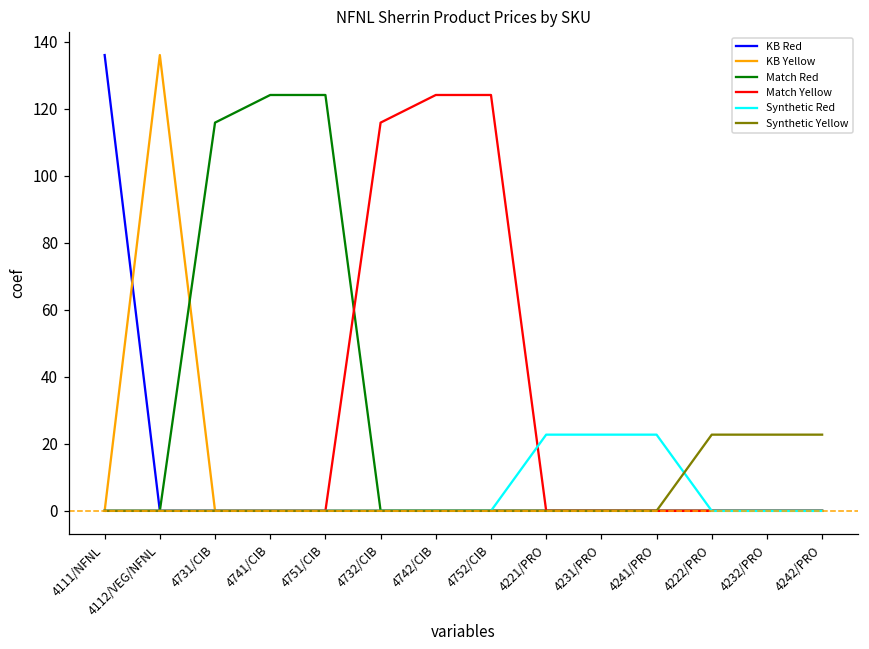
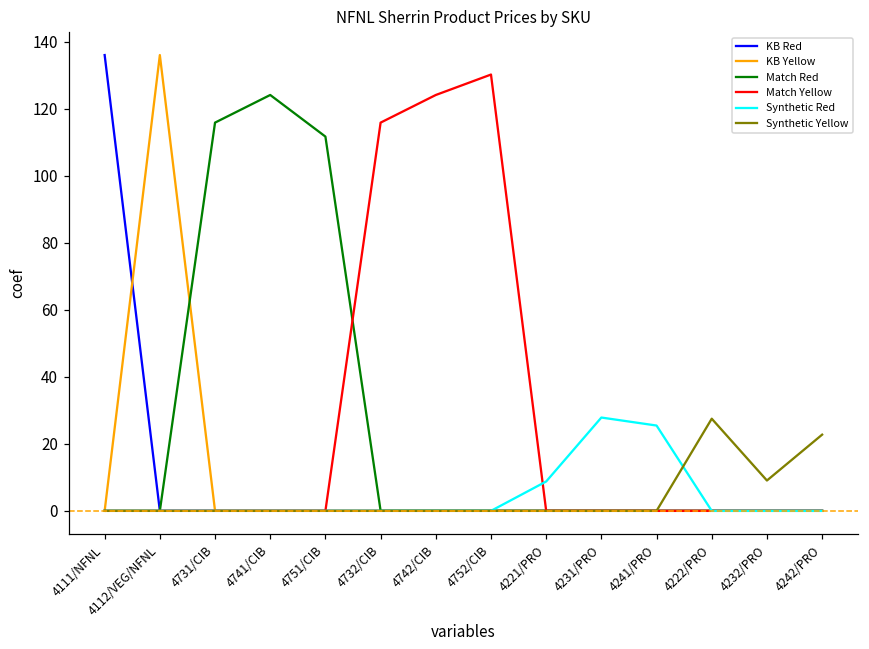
  {
    "KB Red": {
      "4111/NFNL": 136
    },
    "KB Yellow": {
      "4112/VEG/NFNL": 136
    },
    "Match Red": {
      "4731/CIB": 116,
      "4741/CIB": 124,
-     "4751/CIB": 124
+     "4751/CIB": 112
    },
    "Match Yellow": {
      "4732/CIB": 116,
      "4742/CIB": 124,
-     "4752/CIB": 124
+     "4752/CIB": 130
    },
    "Synthetic Red": {
-     "4221/PRO": 23,
-     "4231/PRO": 23,
-     "4241/PRO": 23
+     "4221/PRO": 9,
+     "4231/PRO": 28,
+     "4241/PRO": 25
    },
    "Synthetic Yellow": {
-     "4222/PRO": 23,
-     "4232/PRO": 23,
+     "4222/PRO": 28,
+     "4232/PRO": 9,
      "4242/PRO": 23
    }
  }
